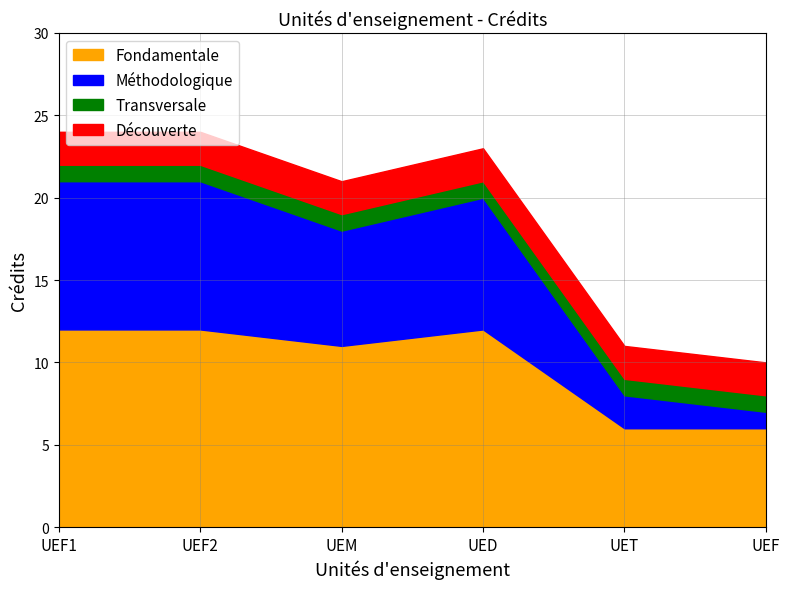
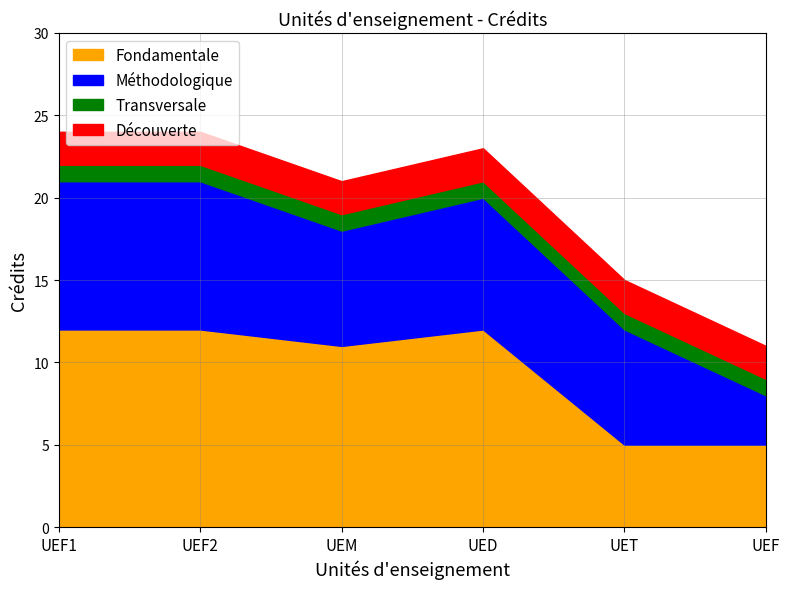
  {
    "Fondamentale": {
-     "UET": 6,
-     "UEF": 6
+     "UET": 5,
+     "UEF": 5
    },
    "Méthodologique": {
-     "UET": 2,
-     "UEF": 1
+     "UET": 7,
+     "UEF": 3
    },
    "Découverte": {
      "UEF1": 2,
      "UEM": 2,
      "UED": 2,
      "UET": 2,
      "UEF": 2
    }
  }
